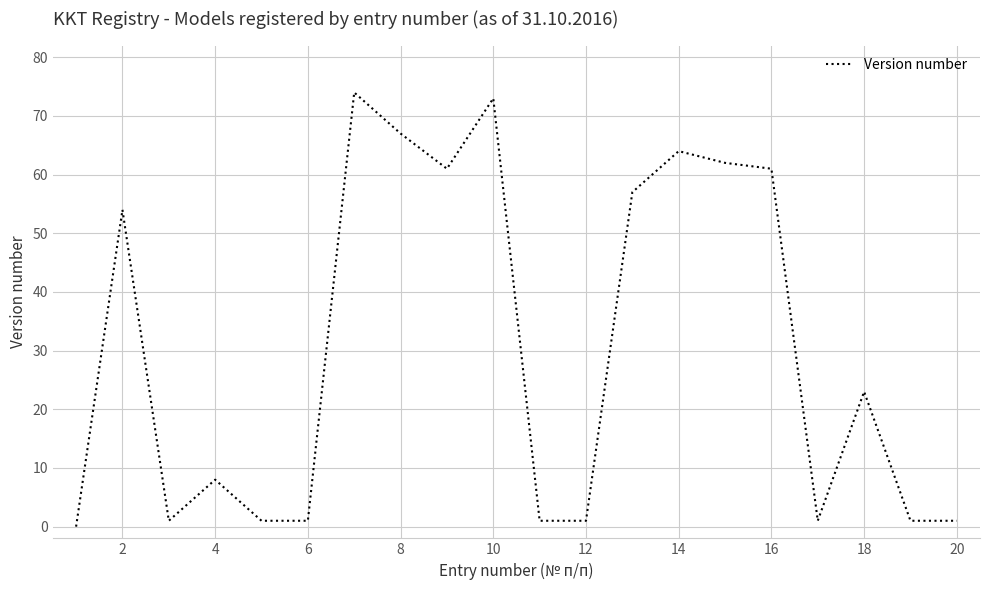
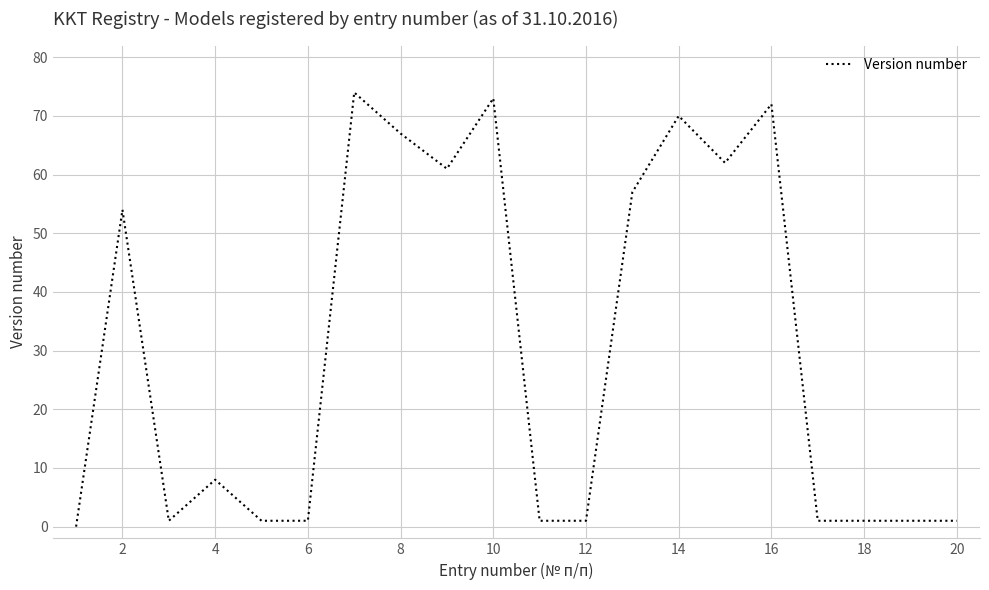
  {
    "2": 54,
    "4": 8,
    "6": 1,
    "8": 67,
    "10": 73,
    "12": 1,
-   "14": 64,
-   "16": 61,
-   "18": 23,
+   "14": 70,
+   "16": 72,
+   "18": 1,
    "20": 1
  }
